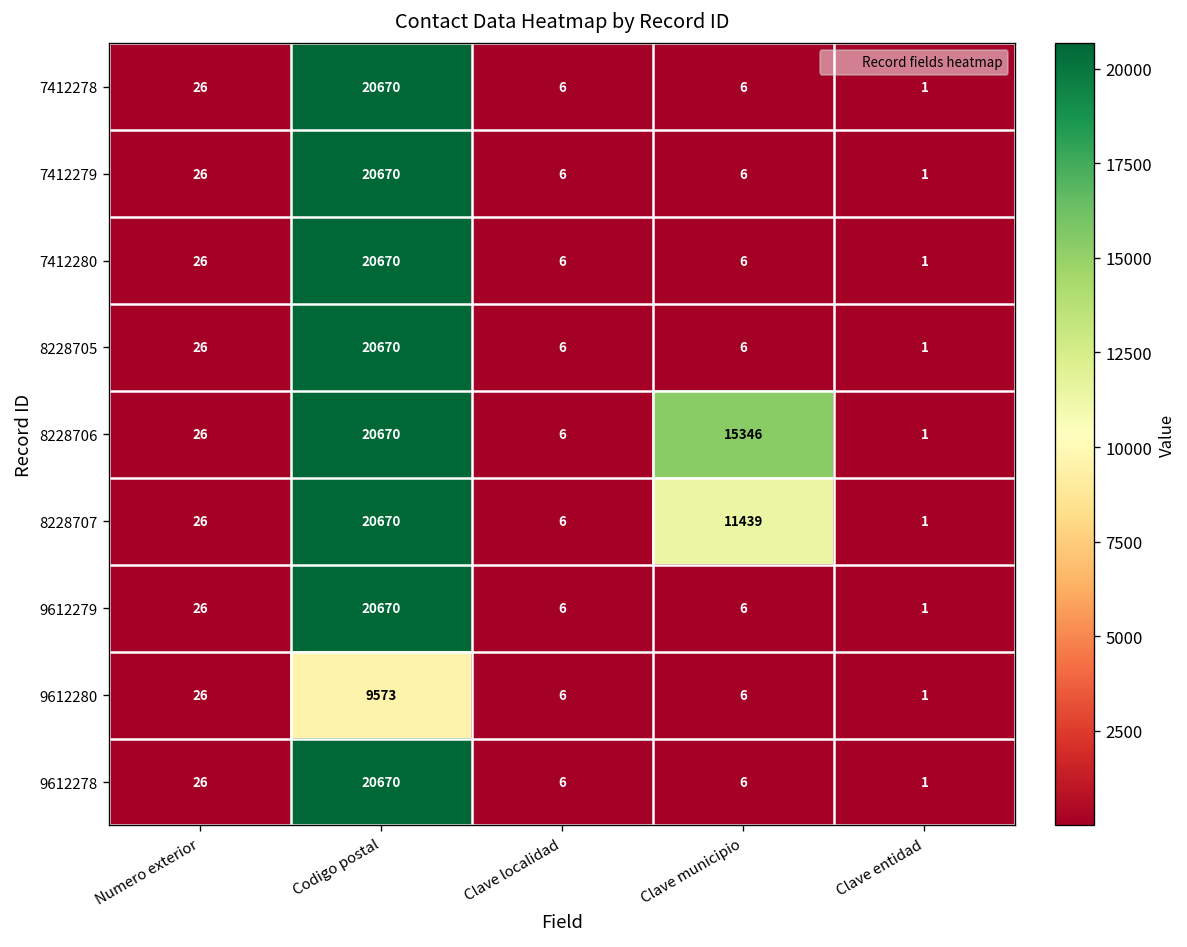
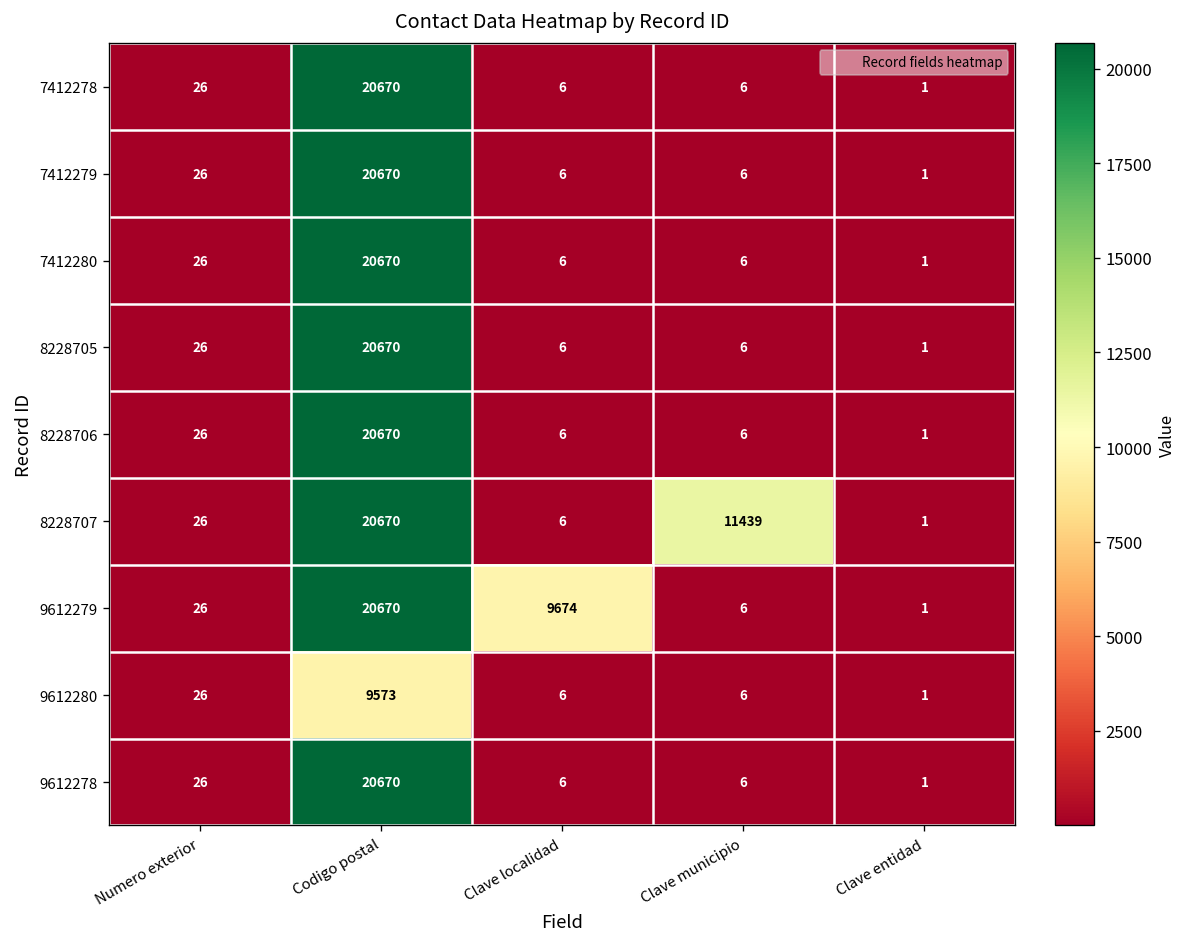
  {
    "7412278": {
      "Numero exterior": 26,
      "Codigo postal": 20670,
      "Clave localidad": 6,
      "Clave municipio": 6,
      "Clave entidad": 1
    },
    "7412279": {
      "Numero exterior": 26,
      "Codigo postal": 20670,
      "Clave localidad": 6,
      "Clave municipio": 6,
      "Clave entidad": 1
    },
    "7412280": {
      "Numero exterior": 26,
      "Codigo postal": 20670,
      "Clave localidad": 6,
      "Clave municipio": 6,
      "Clave entidad": 1
    },
    "8228705": {
      "Numero exterior": 26,
      "Codigo postal": 20670,
      "Clave localidad": 6,
      "Clave municipio": 6,
      "Clave entidad": 1
    },
    "8228706": {
      "Numero exterior": 26,
      "Codigo postal": 20670,
      "Clave localidad": 6,
-     "Clave municipio": 15346,
+     "Clave municipio": 6,
      "Clave entidad": 1
    },
    "8228707": {
      "Numero exterior": 26,
      "Codigo postal": 20670,
      "Clave localidad": 6,
      "Clave municipio": 11439,
      "Clave entidad": 1
    },
    "9612279": {
      "Numero exterior": 26,
      "Codigo postal": 20670,
-     "Clave localidad": 6,
+     "Clave localidad": 9674,
      "Clave municipio": 6,
      "Clave entidad": 1
    },
    "9612280": {
      "Numero exterior": 26,
      "Codigo postal": 9573,
      "Clave localidad": 6,
      "Clave municipio": 6,
      "Clave entidad": 1
    },
    "9612278": {
      "Numero exterior": 26,
      "Codigo postal": 20670,
      "Clave localidad": 6,
      "Clave municipio": 6,
      "Clave entidad": 1
    }
  }
